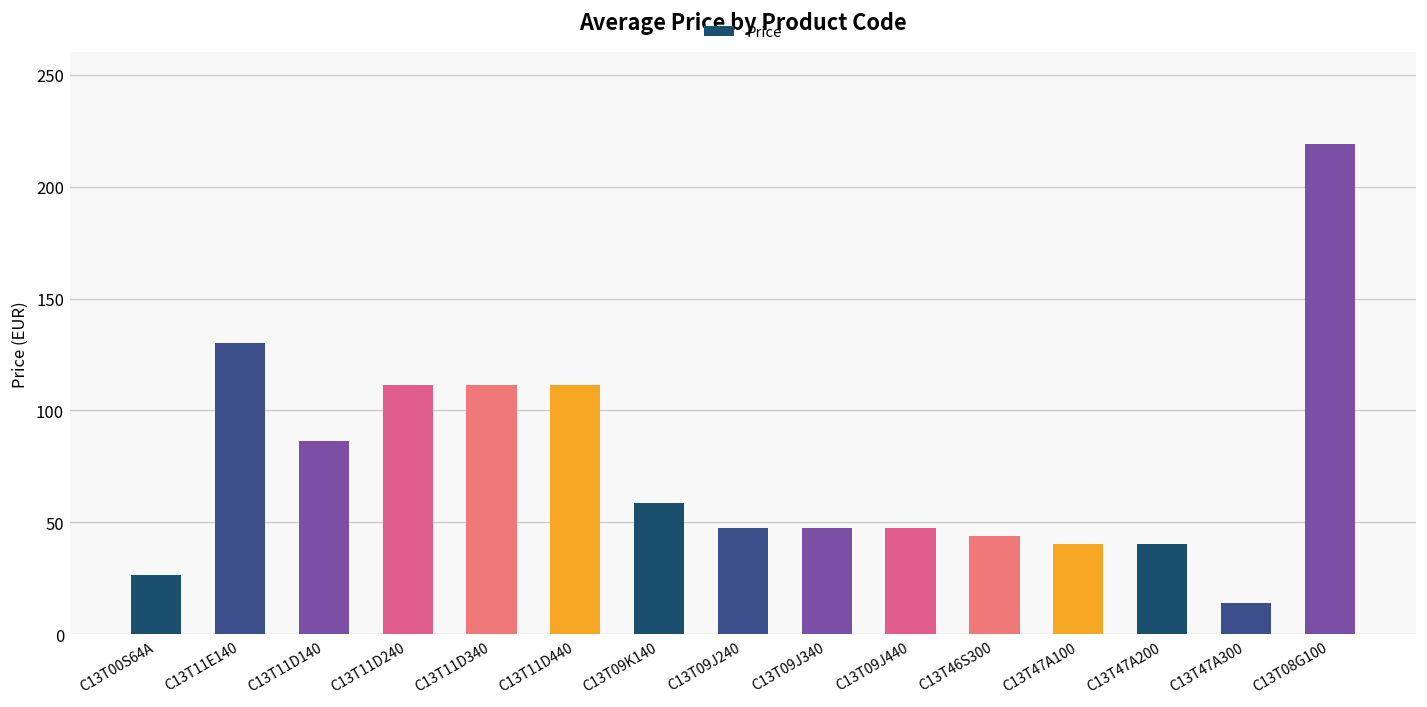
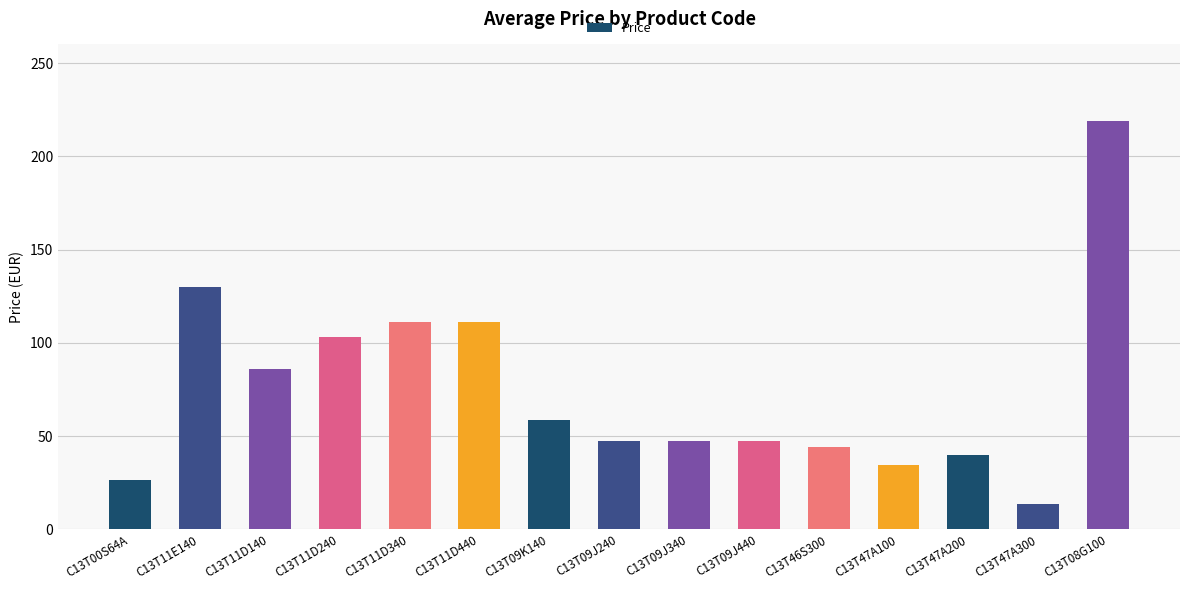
  {
    "C13T00S64A": 27,
    "C13T11E140": 130,
    "C13T11D140": 86,
-   "C13T11D240": 111,
+   "C13T11D240": 103,
    "C13T11D340": 111,
    "C13T11D440": 111,
    "C13T09K140": 59,
    "C13T09J240": 48,
    "C13T09J340": 48,
    "C13T09J440": 48,
    "C13T46S300": 44,
-   "C13T47A100": 40,
+   "C13T47A100": 35,
    "C13T47A200": 40,
    "C13T47A300": 14,
    "C13T08G100": 219
  }
